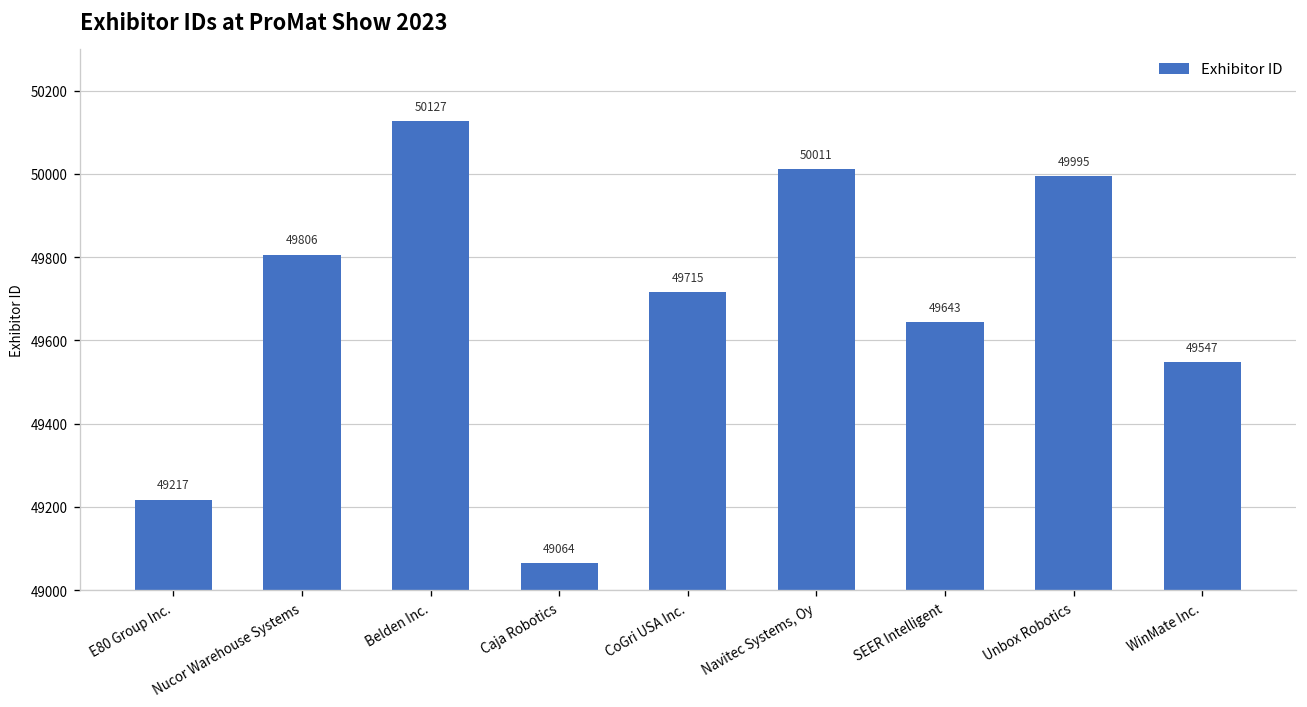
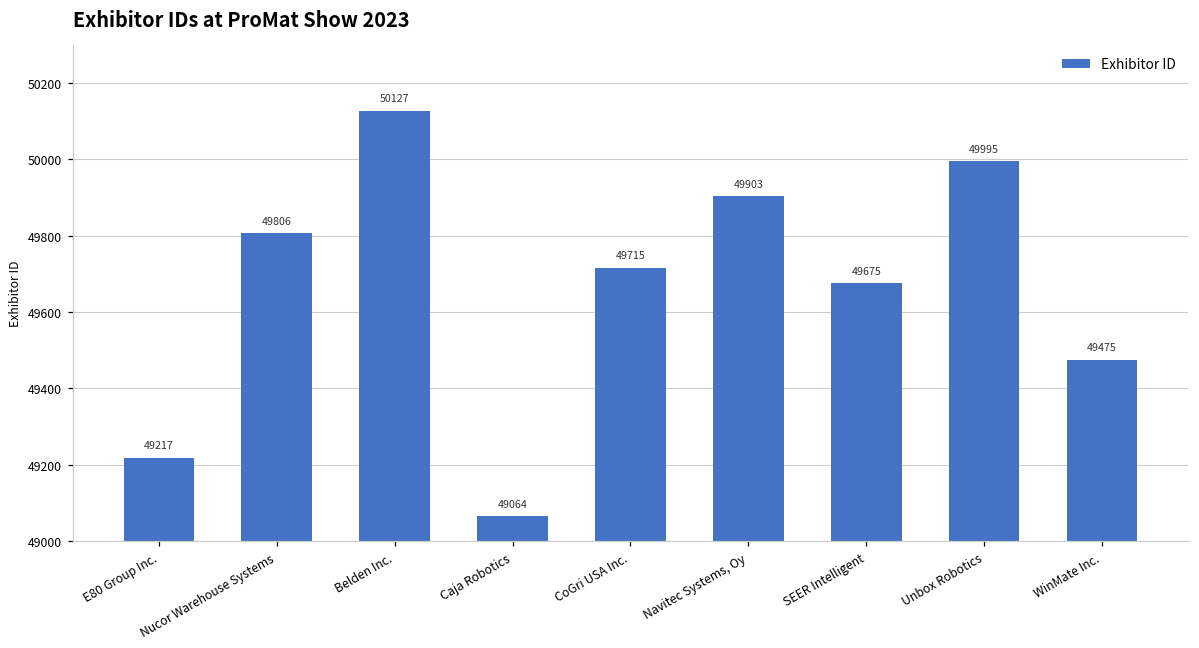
  {
    "E80 Group Inc.": 49217,
    "Nucor Warehouse Systems": 49806,
    "Belden Inc.": 50127,
    "Caja Robotics": 49064,
    "CoGri USA Inc.": 49715,
-   "Navitec Systems, Oy": 50011,
-   "SEER Intelligent": 49643,
+   "Navitec Systems, Oy": 49903,
+   "SEER Intelligent": 49675,
    "Unbox Robotics": 49995,
-   "WinMate Inc.": 49547
+   "WinMate Inc.": 49475
  }
